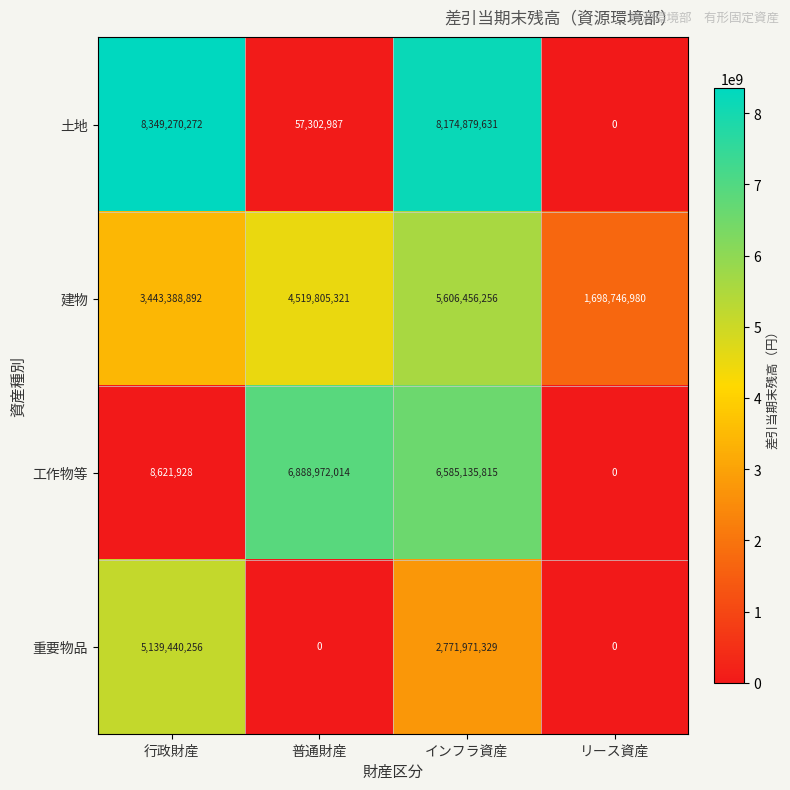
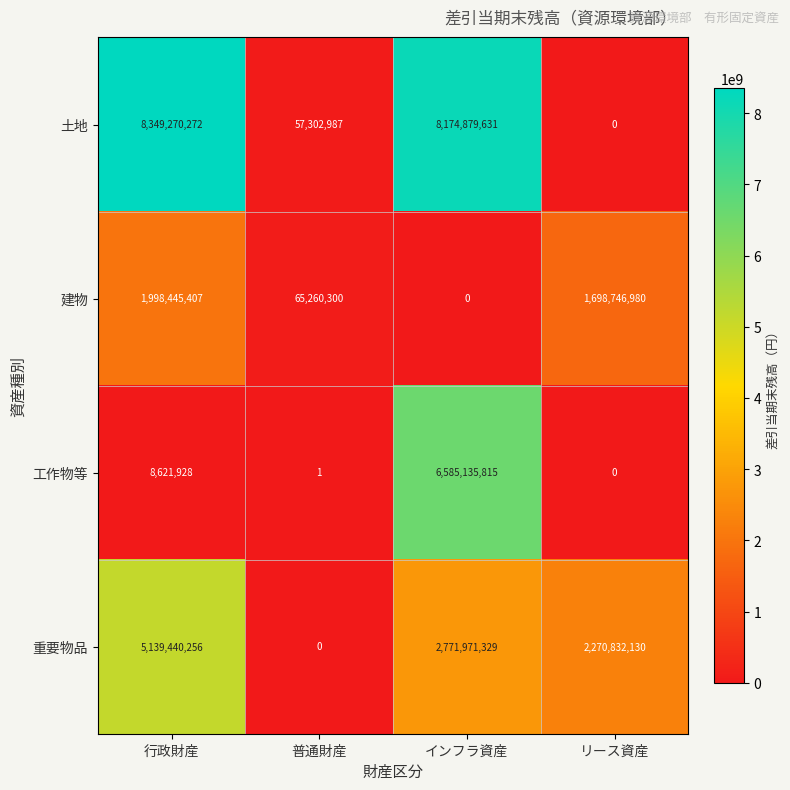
  {
    "土地": {
      "行政財産": "8,349,270,272",
      "普通財産": "57,302,987",
      "インフラ資産": "8,174,879,631",
      "リース資産": "0"
    },
    "建物": {
-     "行政財産": "3,443,388,892",
-     "普通財産": "4,519,805,321",
-     "インフラ資産": "5,606,456,256",
+     "行政財産": "1,998,445,407",
+     "普通財産": "65,260,300",
+     "インフラ資産": "0",
      "リース資産": "1,698,746,980"
    },
    "工作物等": {
      "行政財産": "8,621,928",
-     "普通財産": "6,888,972,014",
+     "普通財産": "1",
      "インフラ資産": "6,585,135,815",
      "リース資産": "0"
    },
    "重要物品": {
      "行政財産": "5,139,440,256",
      "普通財産": "0",
      "インフラ資産": "2,771,971,329",
-     "リース資産": "0"
+     "リース資産": "2,270,832,130"
    }
  }
